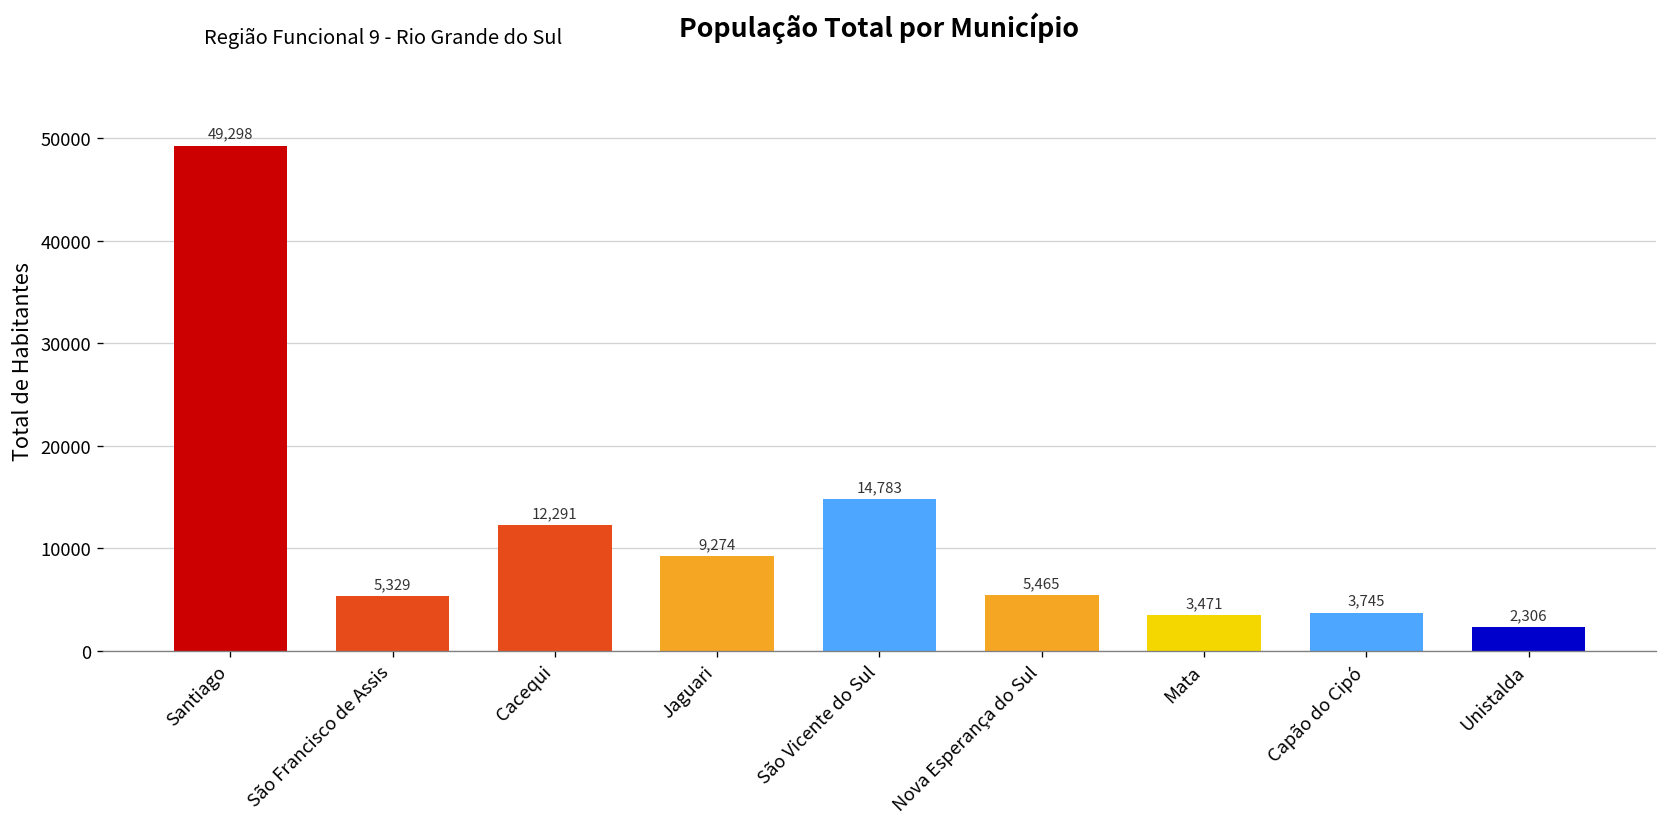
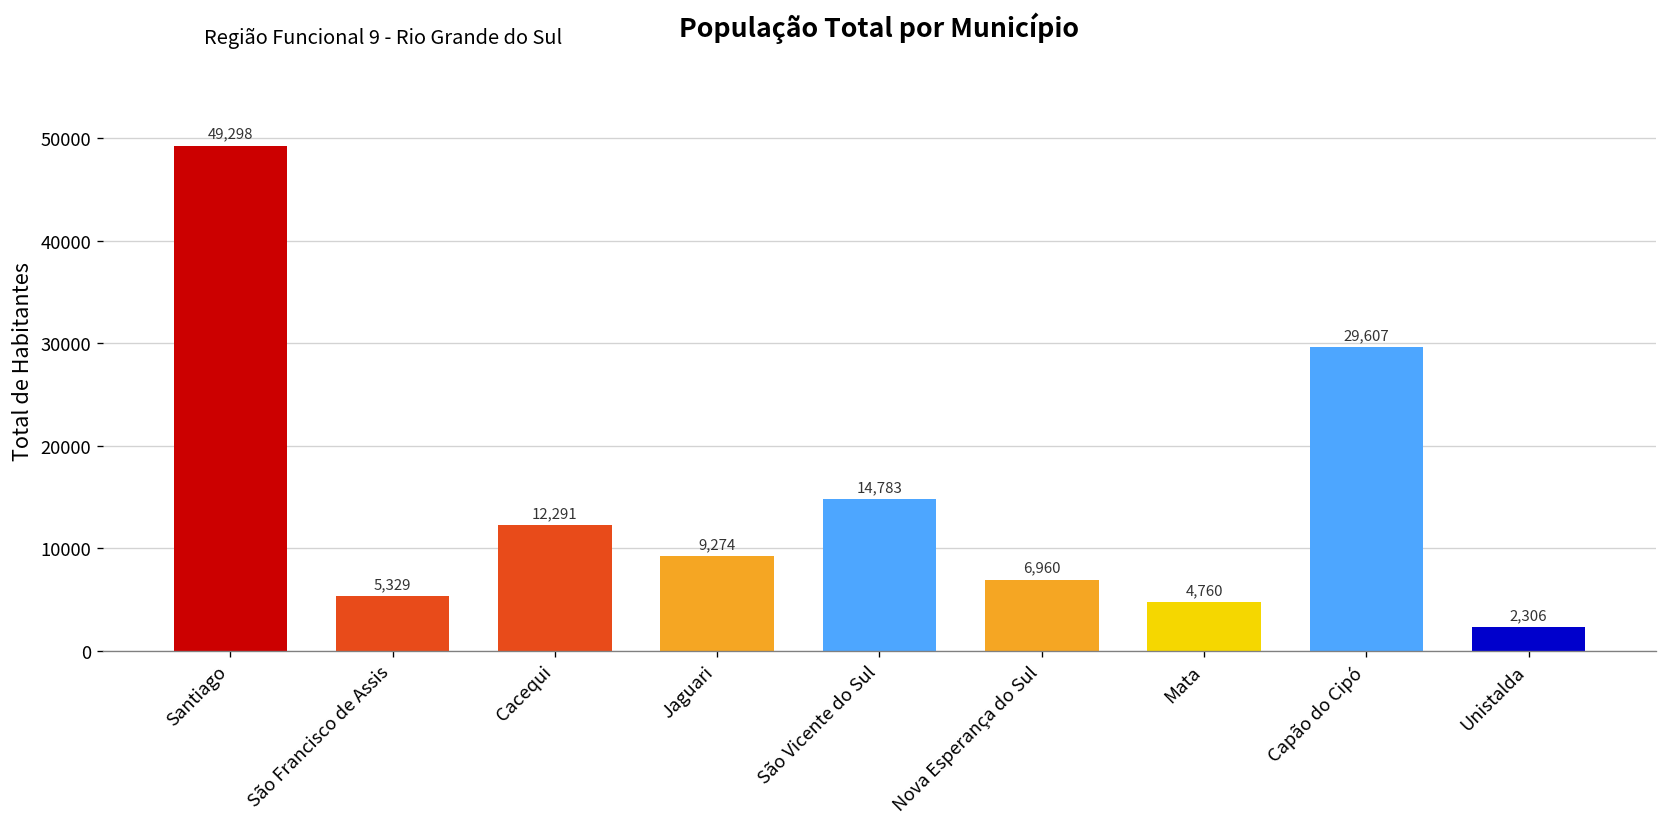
  {
    "Santiago": "49,298",
    "São Francisco de Assis": "5,329",
    "Cacequi": "12,291",
    "Jaguari": "9,274",
    "São Vicente do Sul": "14,783",
-   "Nova Esperança do Sul": "5,465",
-   "Mata": "3,471",
-   "Capão do Cipó": "3,745",
+   "Nova Esperança do Sul": "6,960",
+   "Mata": "4,760",
+   "Capão do Cipó": "29,607",
    "Unistalda": "2,306"
  }
